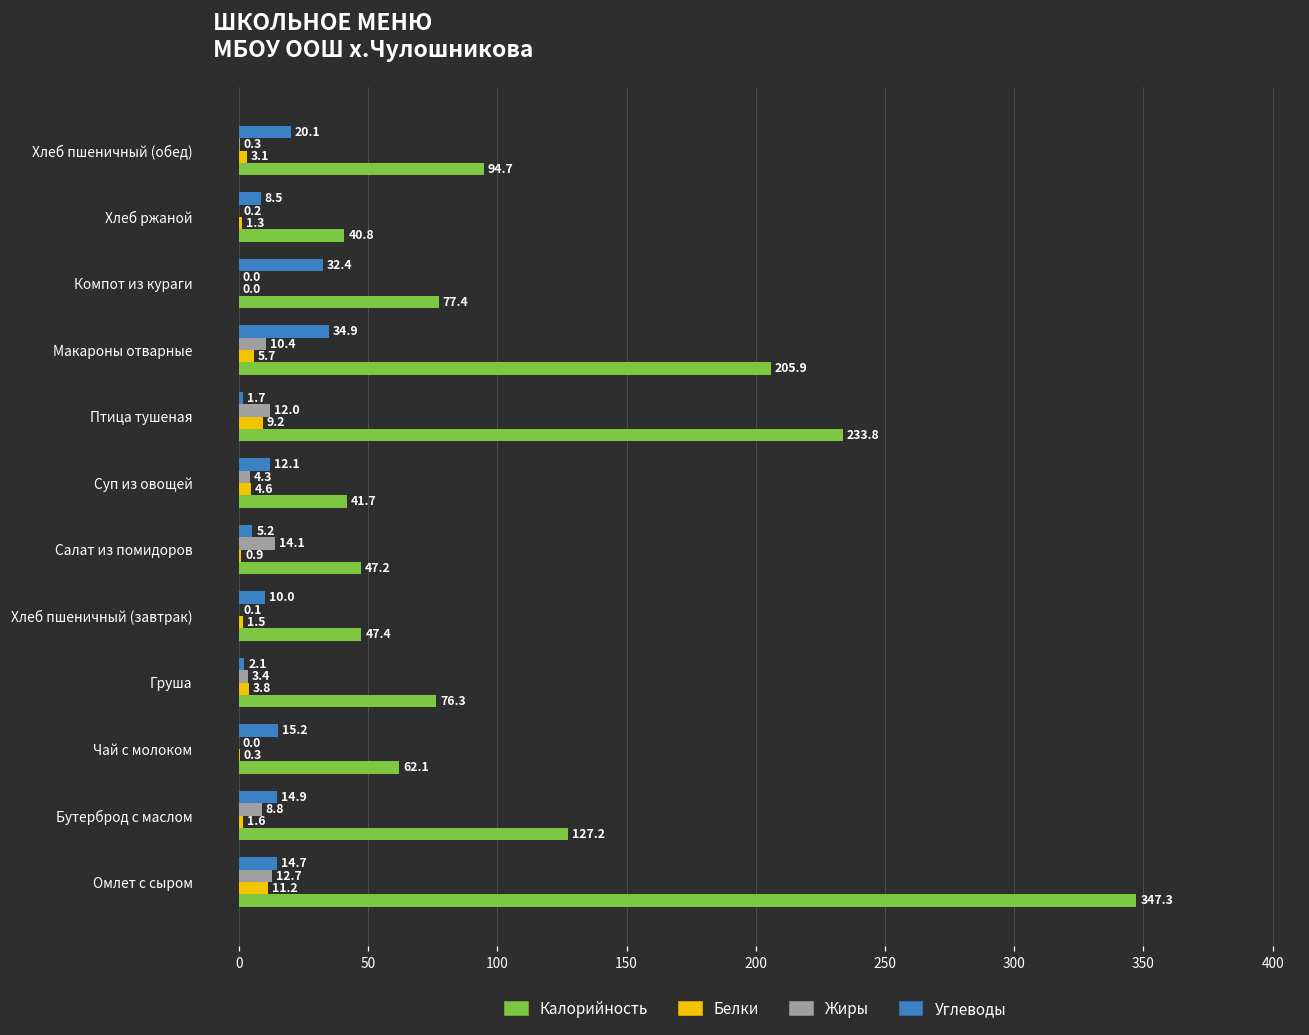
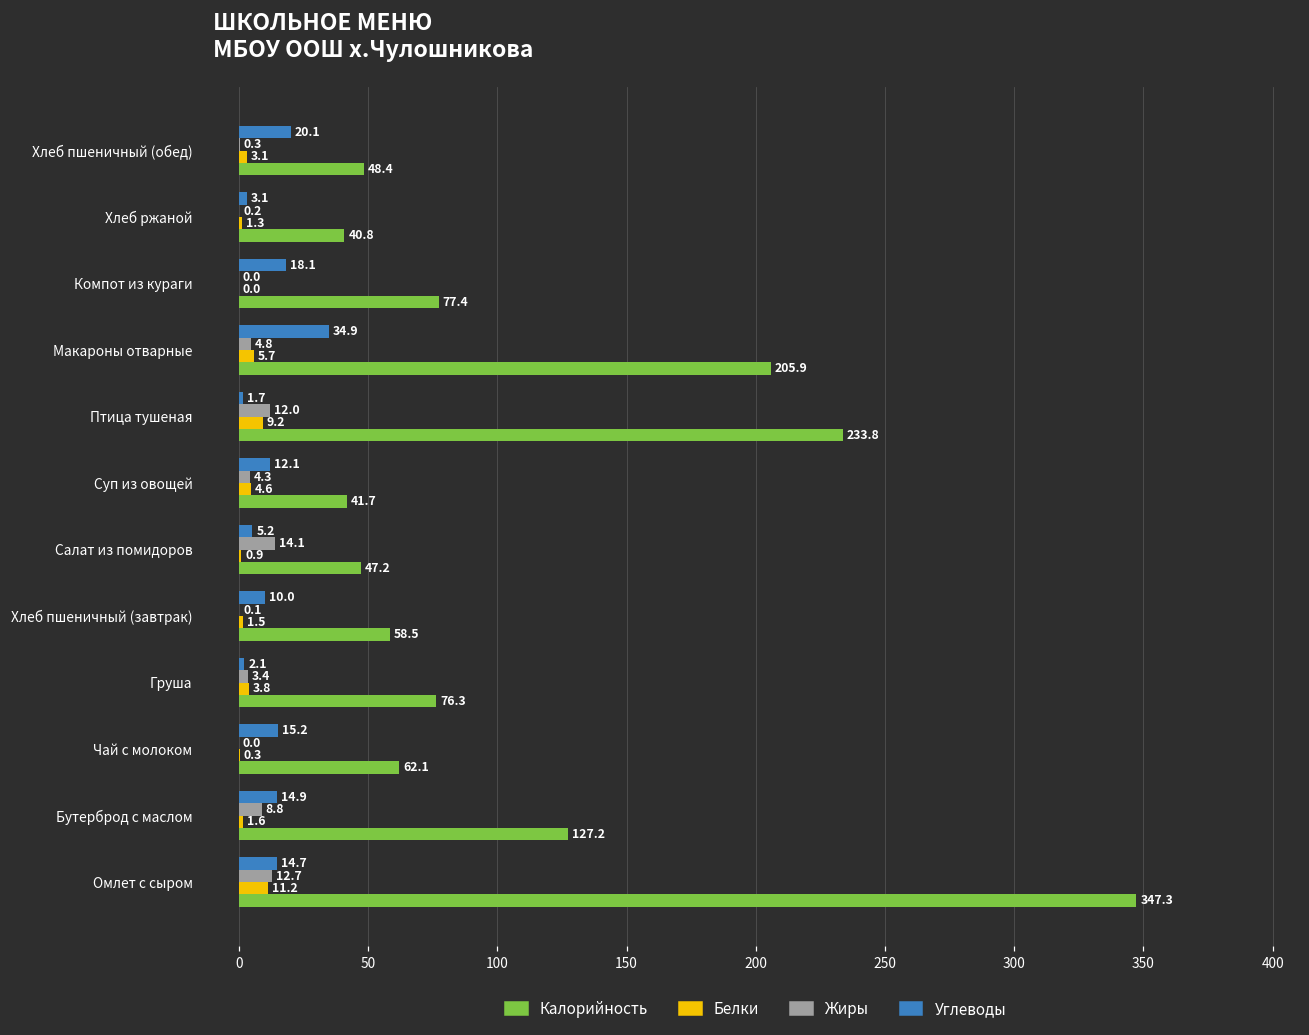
  {
    "Калорийность": {
-     "Хлеб пшеничный (обед)": 94.7,
+     "Хлеб пшеничный (обед)": 48.4,
      "Хлеб ржаной": 40.8,
      "Компот из кураги": 77.4,
      "Макароны отварные": 205.9,
      "Птица тушеная": 233.8,
      "Суп из овощей": 41.7,
      "Салат из помидоров": 47.2,
-     "Хлеб пшеничный (завтрак)": 47.4,
+     "Хлеб пшеничный (завтрак)": 58.5,
      "Груша": 76.3,
      "Чай с молоком": 62.1,
      "Бутерброд с маслом": 127.2,
      "Омлет с сыром": 347.3
    },
    "Белки": {
      "Хлеб пшеничный (обед)": 3.1,
      "Хлеб ржаной": 1.3,
      "Компот из кураги": 0.0,
      "Макароны отварные": 5.7,
      "Птица тушеная": 9.2,
      "Суп из овощей": 4.6,
      "Салат из помидоров": 0.9,
      "Хлеб пшеничный (завтрак)": 1.5,
      "Груша": 3.8,
      "Чай с молоком": 0.3,
      "Бутерброд с маслом": 1.6,
      "Омлет с сыром": 11.2
    },
    "Жиры": {
      "Хлеб пшеничный (обед)": 0.3,
      "Хлеб ржаной": 0.2,
      "Компот из кураги": 0.0,
-     "Макароны отварные": 10.4,
+     "Макароны отварные": 4.8,
      "Птица тушеная": 12.0,
      "Суп из овощей": 4.3,
      "Салат из помидоров": 14.1,
      "Хлеб пшеничный (завтрак)": 0.1,
      "Груша": 3.4,
      "Чай с молоком": 0.0,
      "Бутерброд с маслом": 8.8,
      "Омлет с сыром": 12.7
    },
    "Углеводы": {
      "Хлеб пшеничный (обед)": 20.1,
-     "Хлеб ржаной": 8.5,
-     "Компот из кураги": 32.4,
+     "Хлеб ржаной": 3.1,
+     "Компот из кураги": 18.1,
      "Макароны отварные": 34.9,
      "Птица тушеная": 1.7,
      "Суп из овощей": 12.1,
      "Салат из помидоров": 5.2,
      "Хлеб пшеничный (завтрак)": 10.0,
      "Груша": 2.1,
      "Чай с молоком": 15.2,
      "Бутерброд с маслом": 14.9,
      "Омлет с сыром": 14.7
    }
  }
